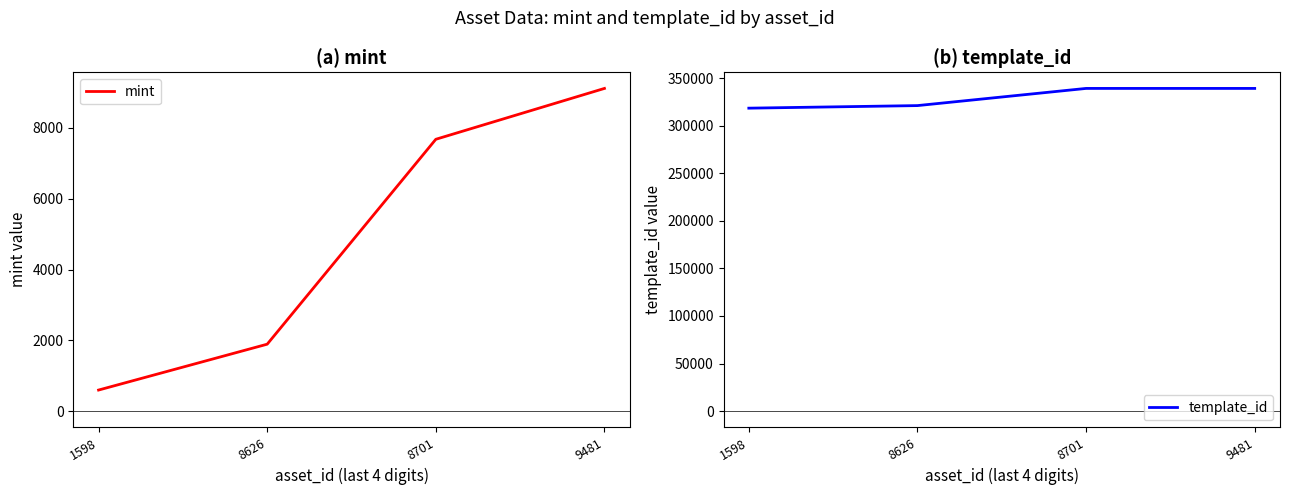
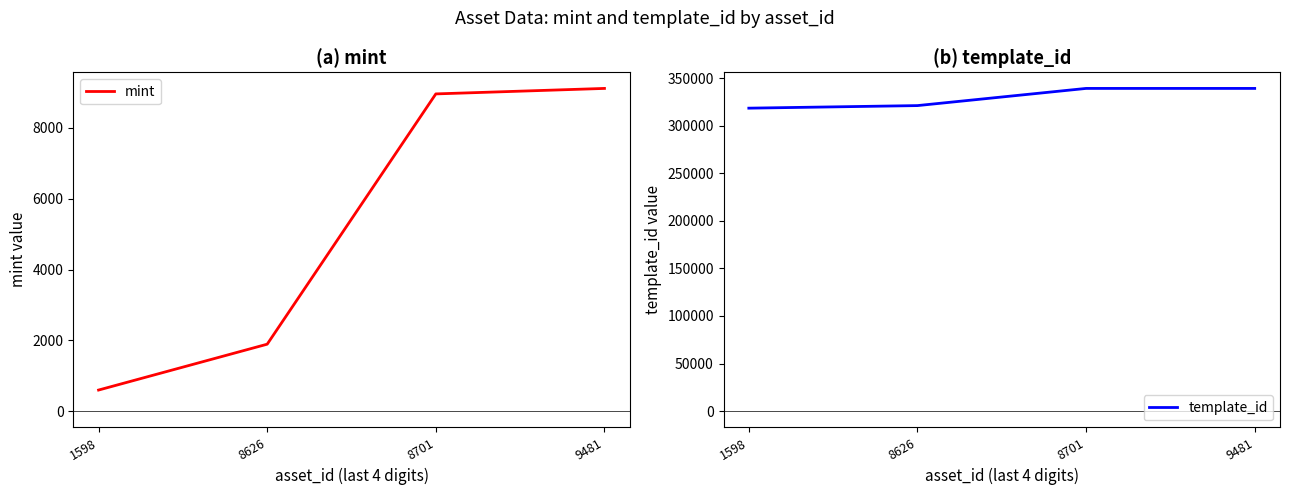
  {
    "(a) mint": {
      "1598": 600,
      "8626": 1900,
-     "8701": 7700,
+     "8701": 9000,
      "9481": 9100
    },
    "(b) template_id": {
      "1598": 320000,
      "8626": 320000,
      "8701": 340000,
      "9481": 340000
    }
  }
